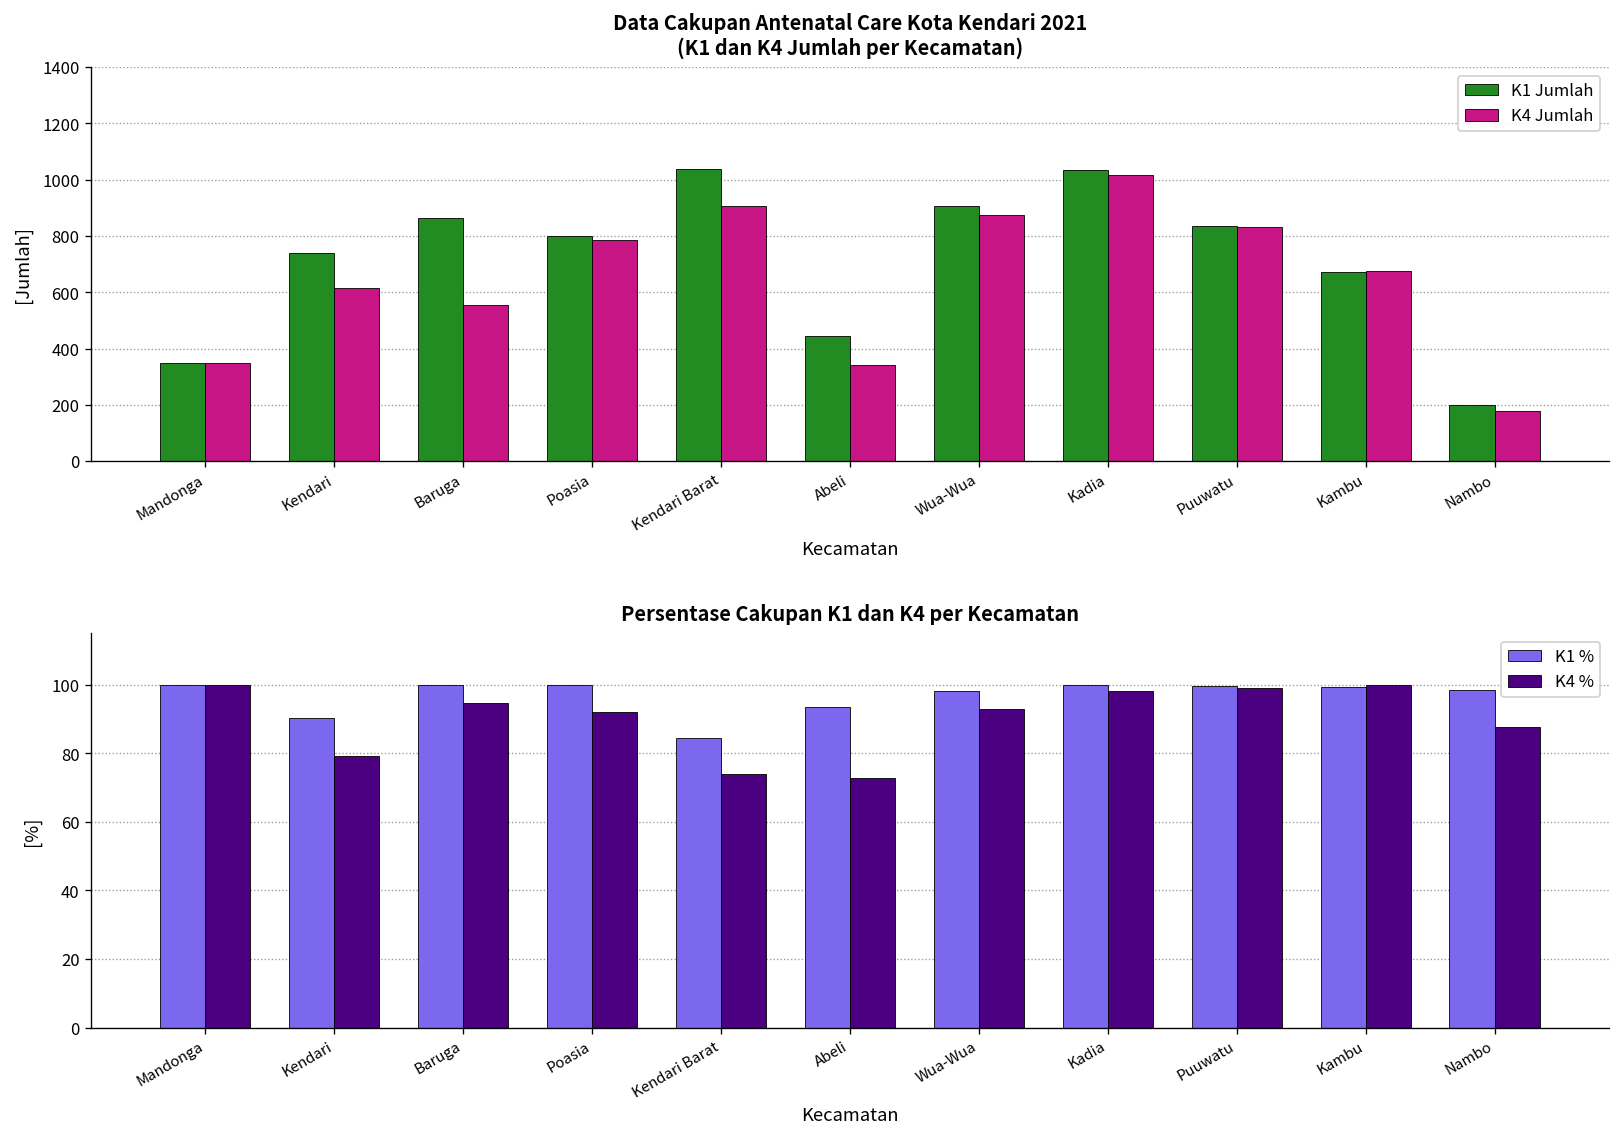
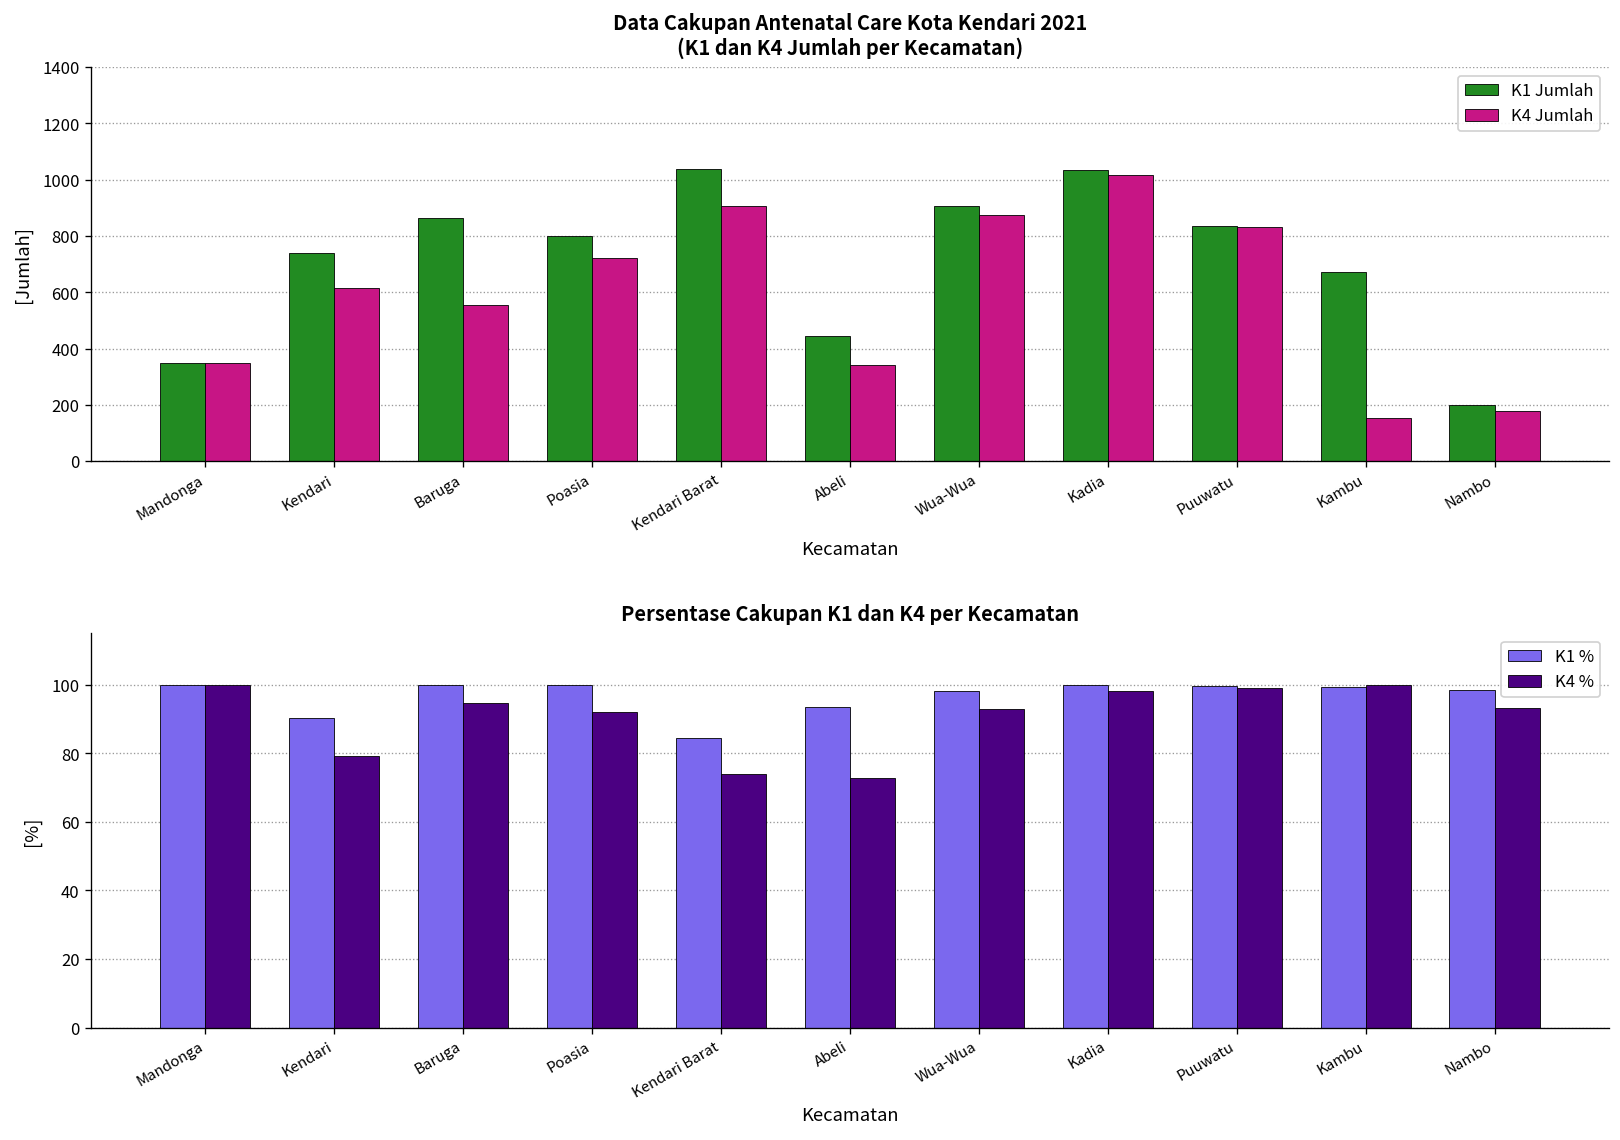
  {
    "Data Cakupan Antenatal Care Kota Kendari 2021 (K1 dan K4 Jumlah per Kecamatan)": {
      "K1 Jumlah": {
        "Mandonga": 350,
        "Kendari": 740,
        "Baruga": 860,
        "Poasia": 800,
        "Kendari Barat": 1040,
        "Abeli": 450,
        "Wua-Wua": 910,
        "Kadia": 1040,
        "Puuwatu": 840,
        "Kambu": 670,
        "Nambo": 200
      },
      "K4 Jumlah": {
        "Mandonga": 350,
        "Kendari": 620,
        "Baruga": 550,
-       "Poasia": 790,
+       "Poasia": 720,
        "Kendari Barat": 910,
        "Abeli": 340,
        "Wua-Wua": 880,
        "Kadia": 1020,
        "Puuwatu": 830,
-       "Kambu": 680,
+       "Kambu": 150,
        "Nambo": 180
      }
    },
    "Persentase Cakupan K1 dan K4 per Kecamatan": {
      "K1 %": {
        "Mandonga": 100,
        "Kendari": 90,
        "Baruga": 100,
        "Poasia": 100,
        "Kendari Barat": 85,
        "Abeli": 94,
        "Wua-Wua": 98,
        "Kadia": 100,
        "Puuwatu": 100,
        "Kambu": 99,
        "Nambo": 99
      },
      "K4 %": {
        "Mandonga": 100,
        "Kendari": 79,
        "Baruga": 95,
        "Poasia": 92,
        "Kendari Barat": 74,
        "Abeli": 73,
        "Wua-Wua": 93,
        "Kadia": 98,
        "Puuwatu": 99,
        "Kambu": 100,
-       "Nambo": 88
+       "Nambo": 93
      }
    }
  }
